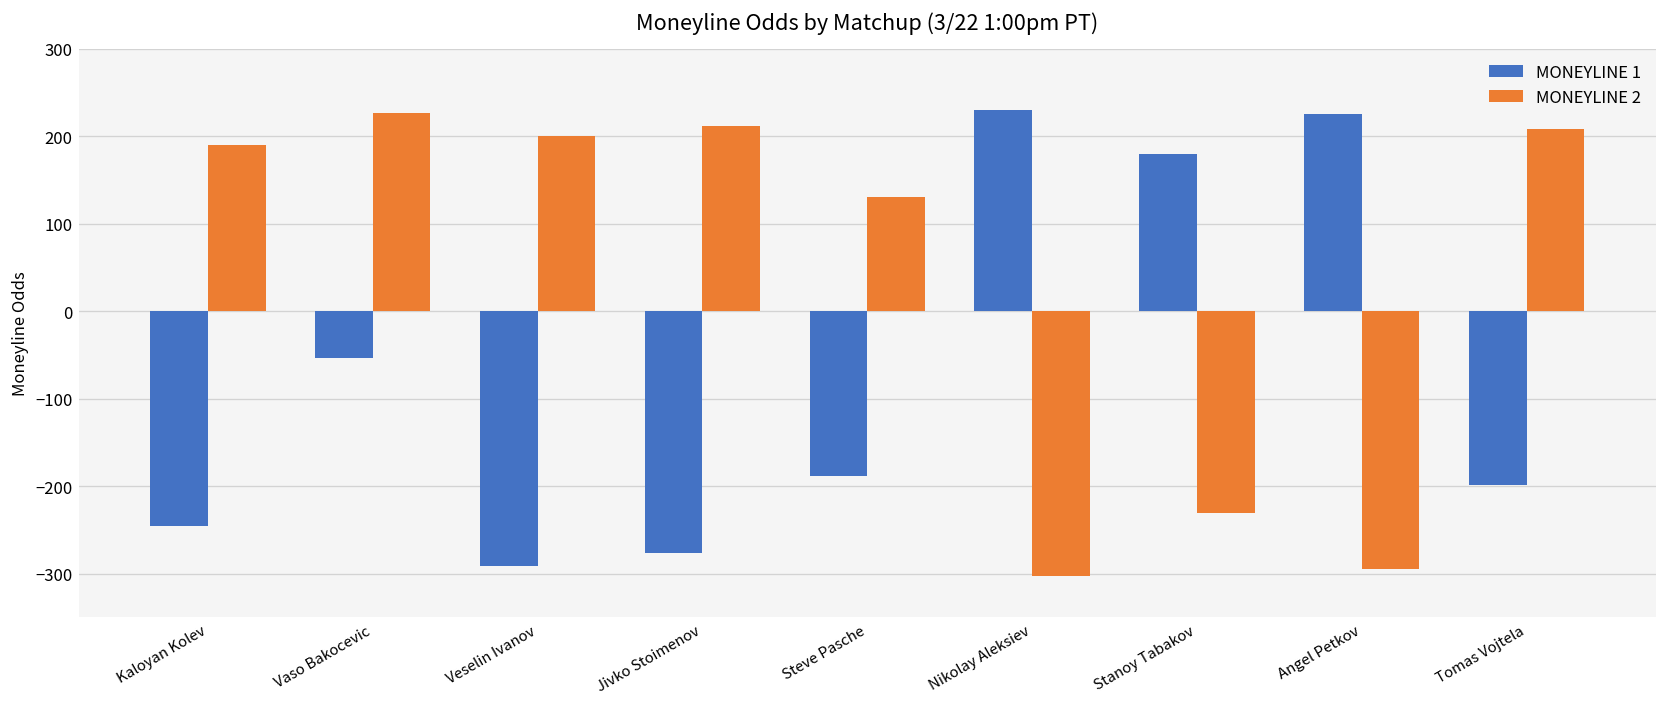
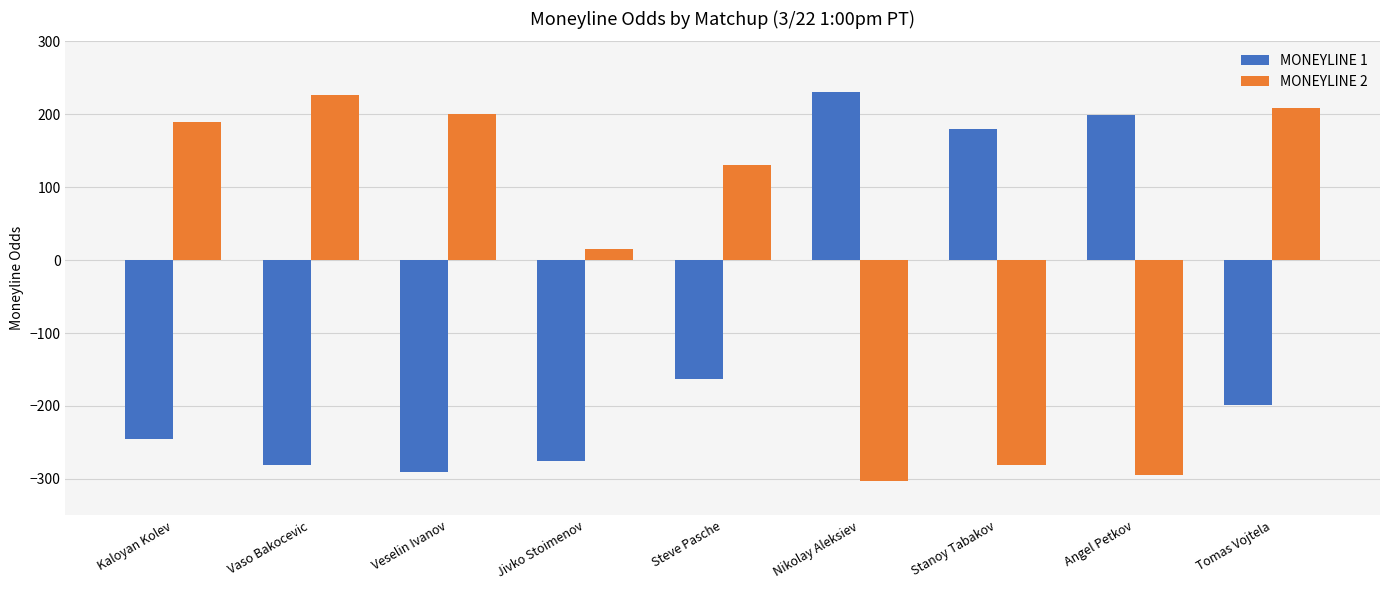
  {
    "MONEYLINE 1": {
      "Kaloyan Kolev": -250,
-     "Vaso Bakocevic": -50,
+     "Vaso Bakocevic": -280,
      "Veselin Ivanov": -290,
      "Jivko Stoimenov": -280,
-     "Steve Pasche": -190,
+     "Steve Pasche": -160,
      "Nikolay Aleksiev": 230,
      "Stanoy Tabakov": 180,
-     "Angel Petkov": 230,
+     "Angel Petkov": 200,
      "Tomas Vojtela": -200
    },
    "MONEYLINE 2": {
      "Kaloyan Kolev": 190,
      "Vaso Bakocevic": 230,
      "Veselin Ivanov": 200,
-     "Jivko Stoimenov": 210,
+     "Jivko Stoimenov": 20,
      "Steve Pasche": 130,
      "Nikolay Aleksiev": -300,
-     "Stanoy Tabakov": -230,
+     "Stanoy Tabakov": -280,
      "Angel Petkov": -300,
      "Tomas Vojtela": 210
    }
  }
